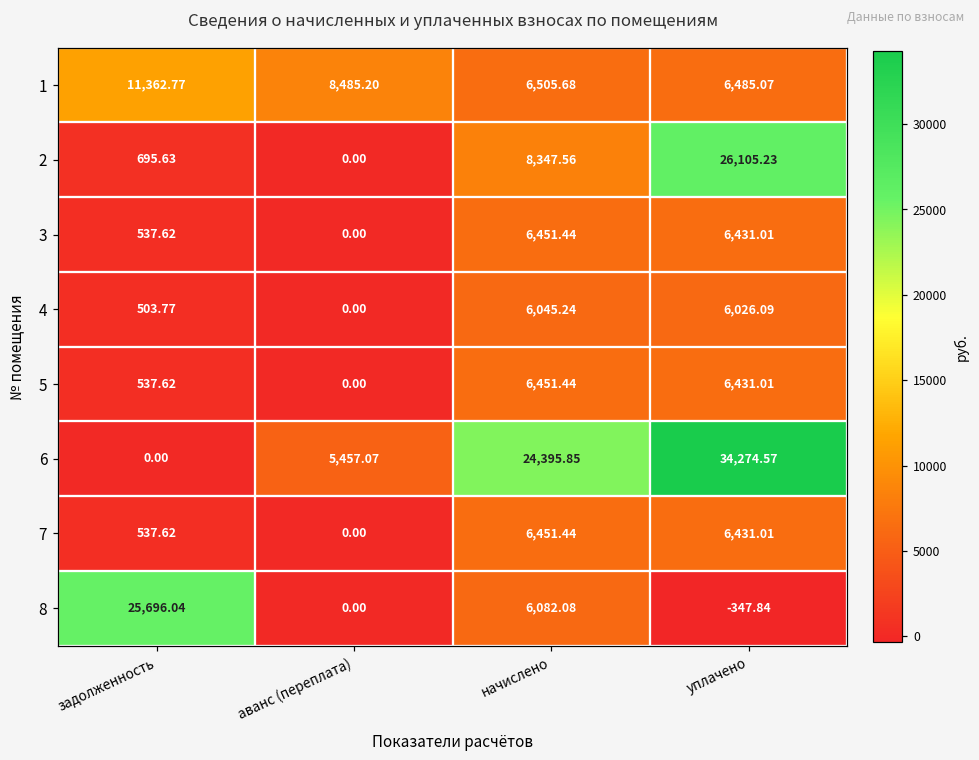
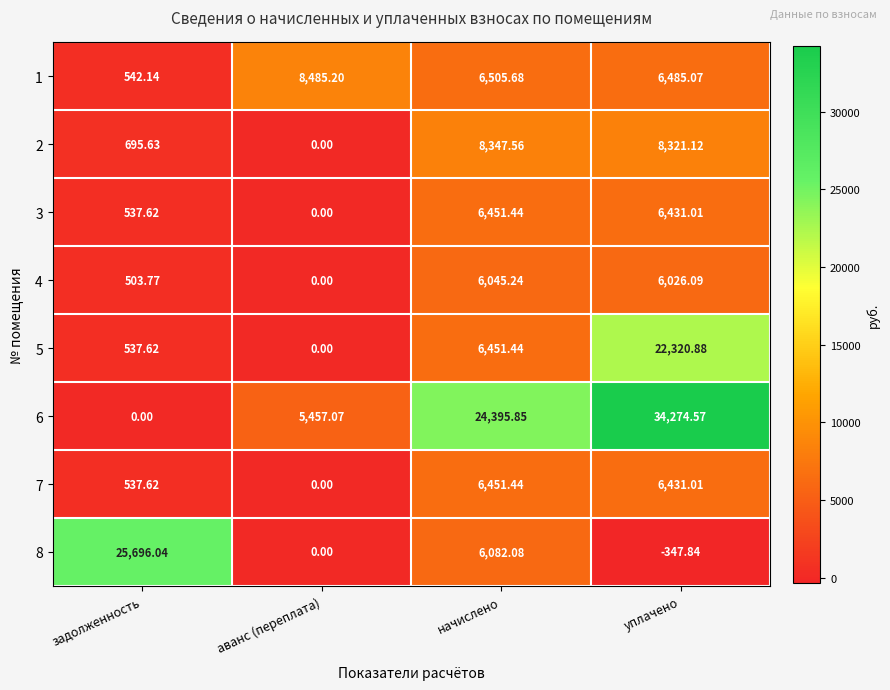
  {
    "1": {
-     "задолженность": "11,362.77",
+     "задолженность": "542.14",
      "аванс (переплата)": "8,485.20",
      "начислено": "6,505.68",
      "уплачено": "6,485.07"
    },
    "2": {
      "задолженность": "695.63",
      "аванс (переплата)": "0.00",
      "начислено": "8,347.56",
-     "уплачено": "26,105.23"
+     "уплачено": "8,321.12"
    },
    "3": {
      "задолженность": "537.62",
      "аванс (переплата)": "0.00",
      "начислено": "6,451.44",
      "уплачено": "6,431.01"
    },
    "4": {
      "задолженность": "503.77",
      "аванс (переплата)": "0.00",
      "начислено": "6,045.24",
      "уплачено": "6,026.09"
    },
    "5": {
      "задолженность": "537.62",
      "аванс (переплата)": "0.00",
      "начислено": "6,451.44",
-     "уплачено": "6,431.01"
+     "уплачено": "22,320.88"
    },
    "6": {
      "задолженность": "0.00",
      "аванс (переплата)": "5,457.07",
      "начислено": "24,395.85",
      "уплачено": "34,274.57"
    },
    "7": {
      "задолженность": "537.62",
      "аванс (переплата)": "0.00",
      "начислено": "6,451.44",
      "уплачено": "6,431.01"
    },
    "8": {
      "задолженность": "25,696.04",
      "аванс (переплата)": "0.00",
      "начислено": "6,082.08",
      "уплачено": "-347.84"
    }
  }
